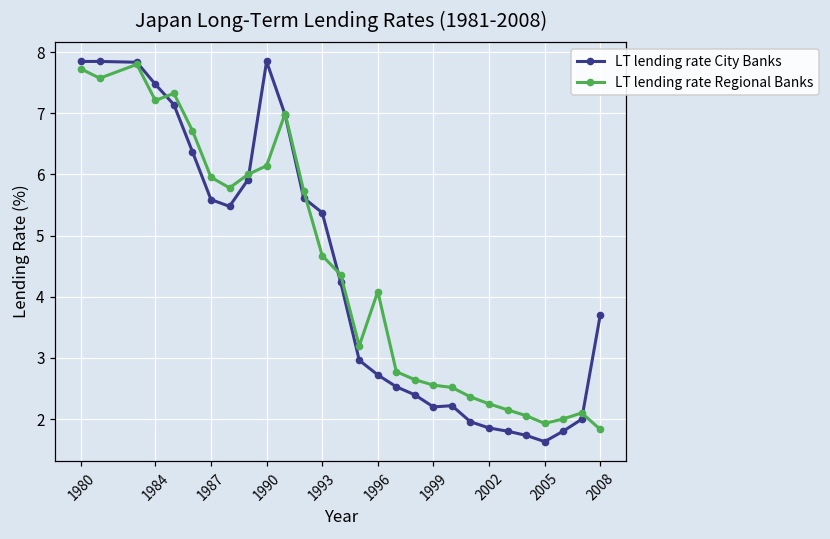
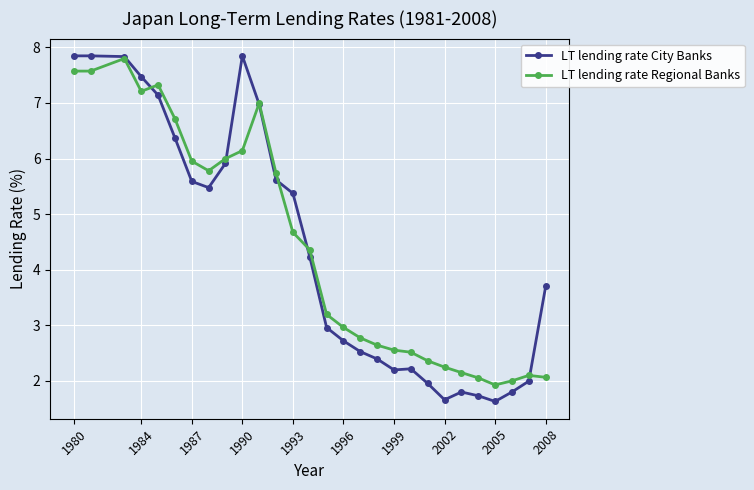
  {
    "LT lending rate City Banks": {
      "1980": 7.8,
      "1984": 7.5,
      "1987": 5.6,
      "1990": 7.8,
      "1993": 5.4,
      "1996": 2.7,
      "1999": 2.2,
-     "2002": 1.9,
+     "2002": 1.7,
      "2005": 1.6,
      "2008": 3.7
    },
    "LT lending rate Regional Banks": {
-     "1980": 7.7,
+     "1980": 7.6,
      "1984": 7.2,
      "1987": 6.0,
      "1990": 6.1,
      "1993": 4.7,
-     "1996": 4.1,
+     "1996": 3.0,
      "1999": 2.6,
      "2002": 2.2,
      "2005": 1.9,
-     "2008": 1.8
+     "2008": 2.1
    }
  }
